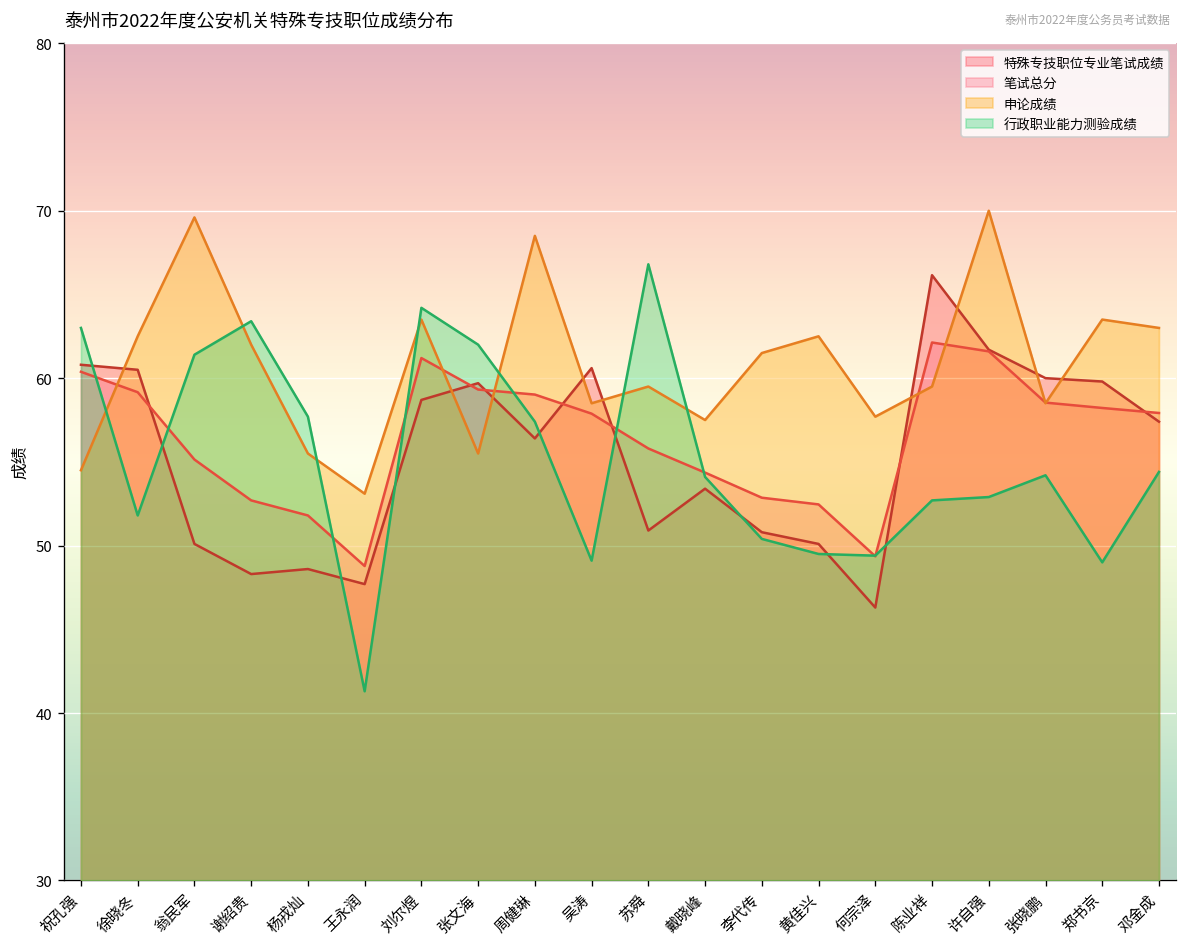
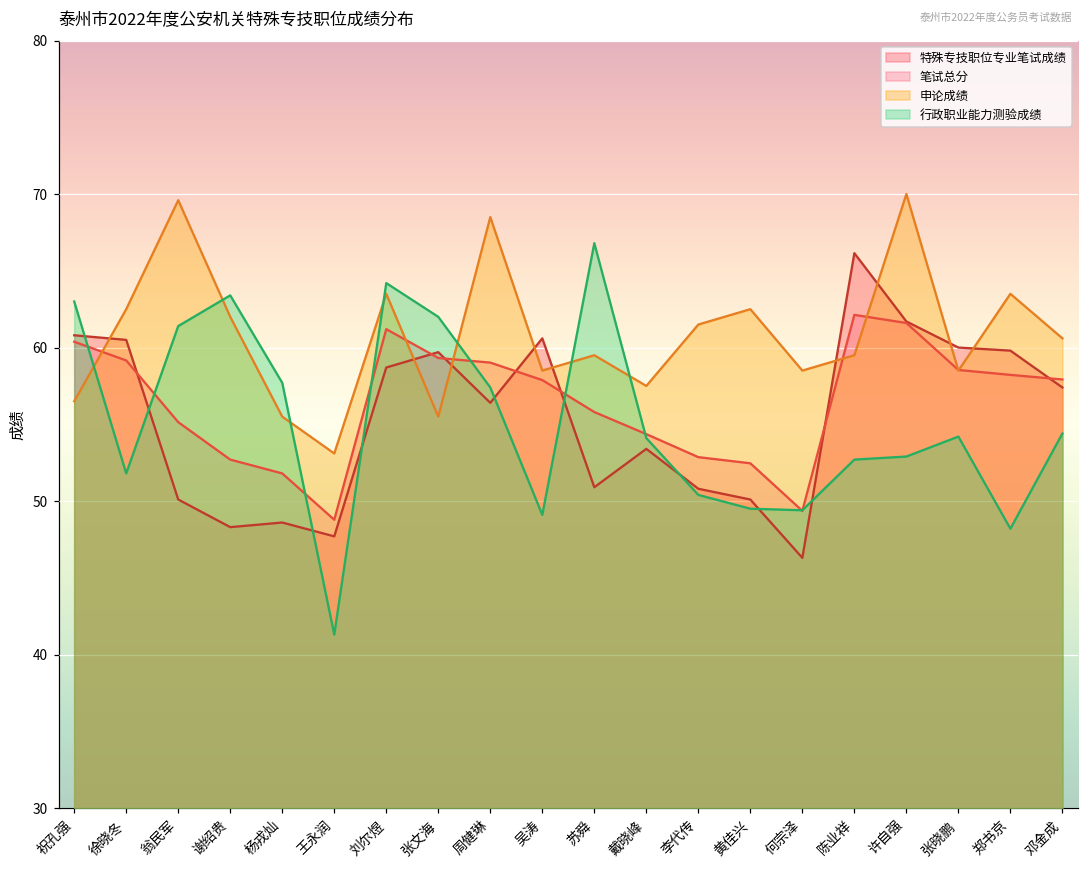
  {
    "申论成绩": {
-     "祝孔强": 54.5,
+     "祝孔强": 56.5,
      "徐晓冬": 62.5,
      "翁民军": 69.6,
      "谢绍贵": 62.0,
      "杨戎灿": 55.5,
      "王永润": 53.1,
      "刘尔煜": 63.5,
      "张文海": 55.5,
      "周健琳": 68.5,
      "吴涛": 58.5,
      "苏舜": 59.5,
      "戴晓峰": 57.5,
      "李代传": 61.5,
      "黄佳兴": 62.5,
-     "何宗泽": 57.7,
+     "何宗泽": 58.5,
      "陈业祥": 59.5,
      "许自强": 70.0,
      "郑书京": 63.5,
-     "邓金成": 63.0
+     "邓金成": 60.6
    },
    "行政职业能力测验成绩": {
      "祝孔强": 63.0,
      "徐晓冬": 51.8,
      "翁民军": 61.4,
      "谢绍贵": 63.4,
      "杨戎灿": 57.7,
      "王永润": 41.3,
      "刘尔煜": 64.2,
      "张文海": 62.0,
      "周健琳": 57.4,
      "吴涛": 49.1,
      "苏舜": 66.8,
      "戴晓峰": 54.1,
      "李代传": 50.4,
      "黄佳兴": 49.5,
      "陈业祥": 52.7,
      "许自强": 52.9,
      "张晓鹏": 54.2,
-     "郑书京": 49.0,
+     "郑书京": 48.2,
      "邓金成": 54.4
    }
  }
